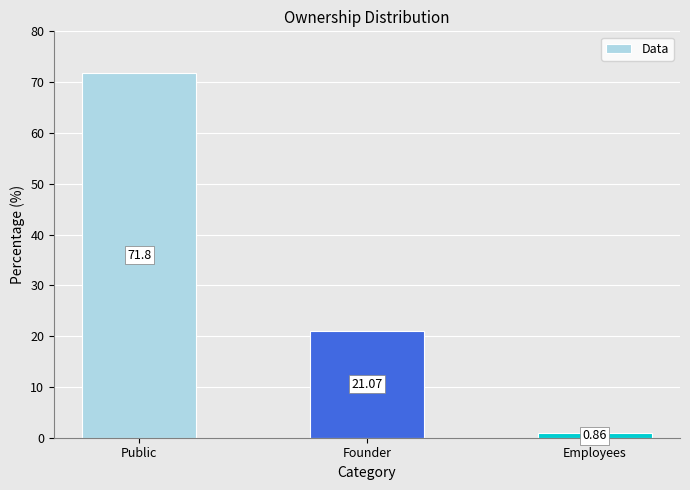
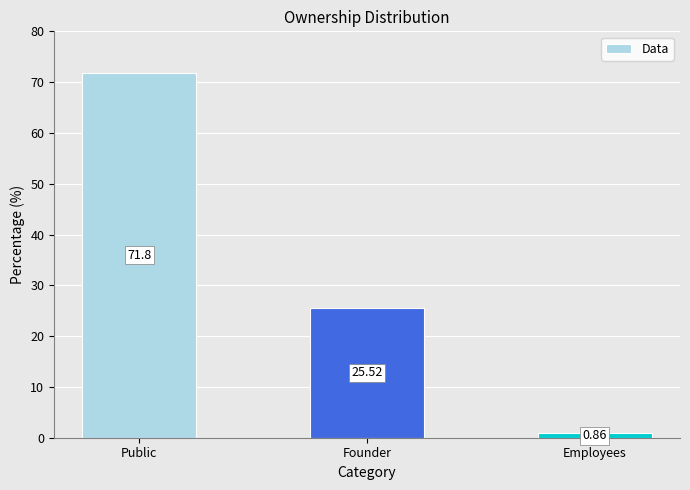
  {
-   "Founder": 21.07
+   "Founder": 25.52
  }
